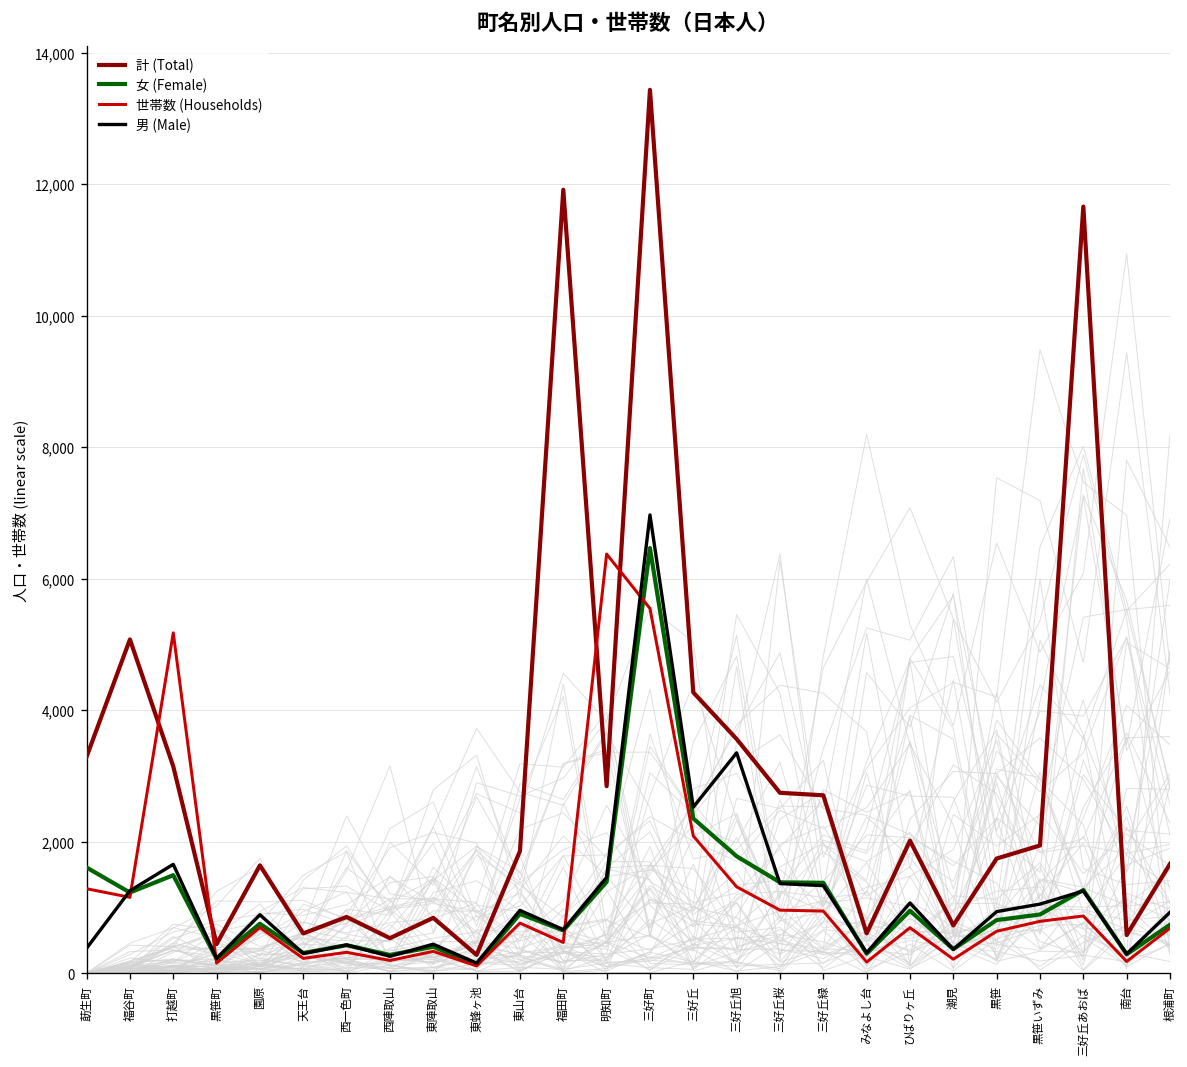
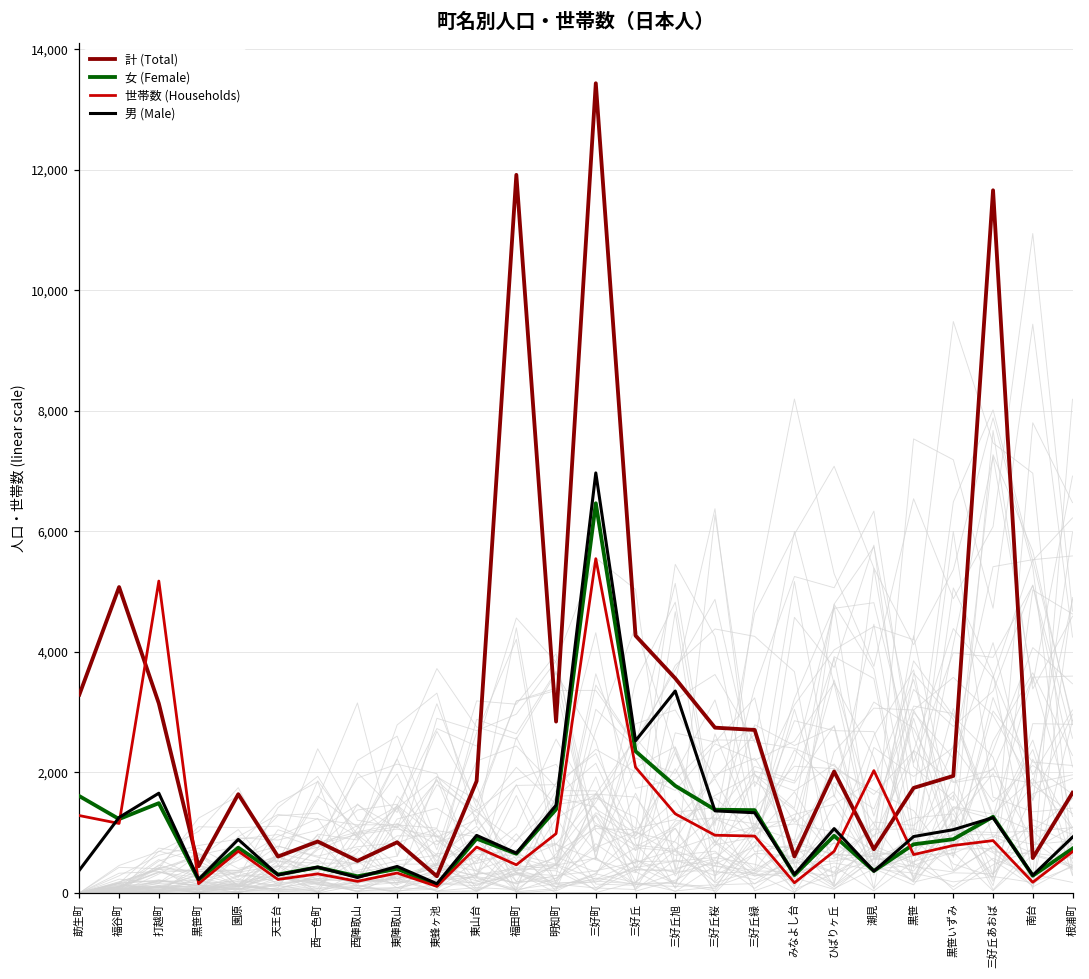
  {
    "計 (Total)": {
      "莇生町": "3,300",
      "福谷町": "5,100",
      "打越町": "3,100",
      "東山台": "1,900",
      "福田町": "11,900",
      "明知町": "2,800",
      "三好町": "13,400",
      "三好丘": "4,300",
      "三好丘旭": "3,600",
      "三好丘桜": "2,700",
      "三好丘緑": "2,700",
      "ひばりヶ丘": "2,000",
      "黒笹": "1,700",
      "三好丘あおば": "11,700",
      "南台": "600"
    },
    "女 (Female)": {
      "莇生町": "1,600",
      "打越町": "1,500",
      "明知町": "1,400",
      "三好町": "6,500",
      "三好丘": "2,400",
      "ひばりヶ丘": "900",
      "黒笹いずみ": "900",
      "根浦町": "700"
    },
    "世帯数 (Households)": {
      "莇生町": "1,300",
      "福谷町": "1,200",
      "打越町": "5,200",
-     "明知町": "6,400",
+     "明知町": "1,000",
      "みなよし台": "200",
-     "潮見": "200",
+     "潮見": "2,000",
      "根浦町": "700"
    },
    "男 (Male)": {
      "莇生町": "400",
      "打越町": "1,700",
      "三好町": "7,000",
      "三好丘旭": "3,400",
      "黒笹": "900"
    }
  }
